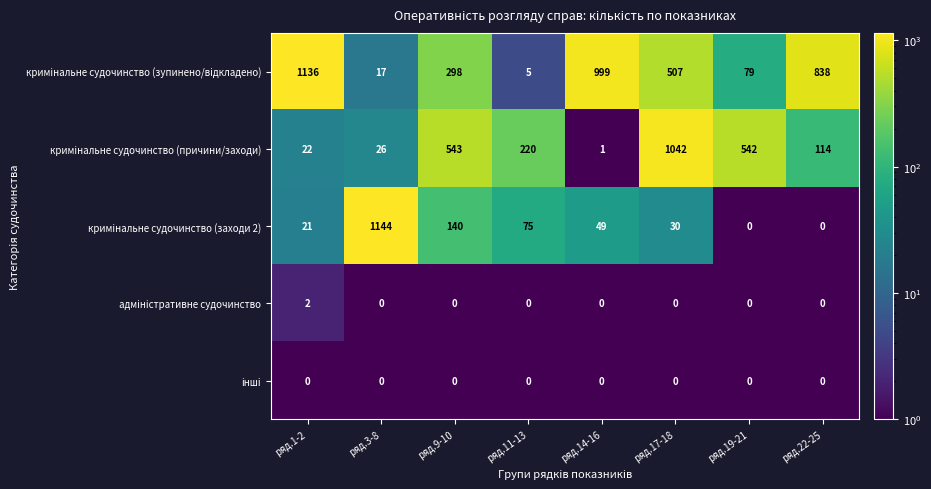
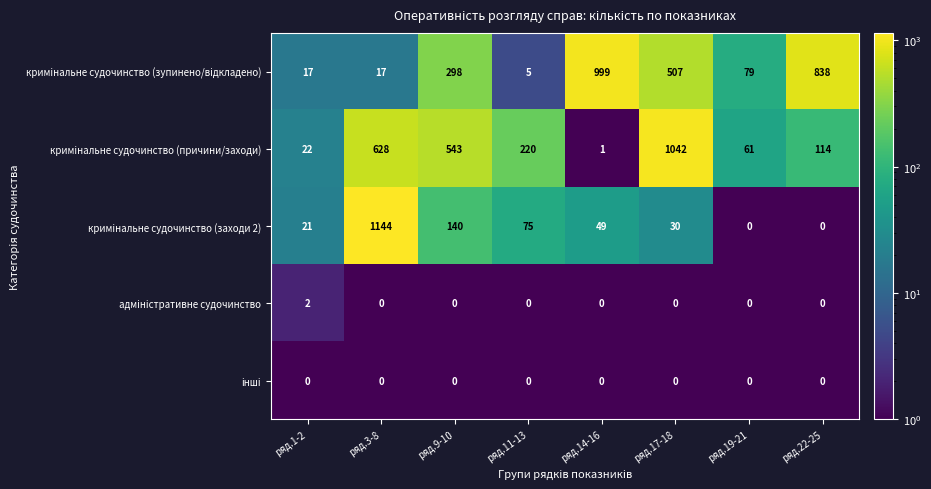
  {
    "кримінальне судочинство (зупинено/відкладено)": {
-     "ряд.1-2": 1136,
+     "ряд.1-2": 17,
      "ряд.3-8": 17,
      "ряд.9-10": 298,
      "ряд.11-13": 5,
      "ряд.14-16": 999,
      "ряд.17-18": 507,
      "ряд.19-21": 79,
      "ряд.22-25": 838
    },
    "кримінальне судочинство (причини/заходи)": {
      "ряд.1-2": 22,
-     "ряд.3-8": 26,
+     "ряд.3-8": 628,
      "ряд.9-10": 543,
      "ряд.11-13": 220,
      "ряд.14-16": 1,
      "ряд.17-18": 1042,
-     "ряд.19-21": 542,
+     "ряд.19-21": 61,
      "ряд.22-25": 114
    },
    "кримінальне судочинство (заходи 2)": {
      "ряд.1-2": 21,
      "ряд.3-8": 1144,
      "ряд.9-10": 140,
      "ряд.11-13": 75,
      "ряд.14-16": 49,
      "ряд.17-18": 30,
      "ряд.19-21": 0,
      "ряд.22-25": 0
    },
    "адміністративне судочинство": {
      "ряд.1-2": 2,
      "ряд.3-8": 0,
      "ряд.9-10": 0,
      "ряд.11-13": 0,
      "ряд.14-16": 0,
      "ряд.17-18": 0,
      "ряд.19-21": 0,
      "ряд.22-25": 0
    },
    "інші": {
      "ряд.1-2": 0,
      "ряд.3-8": 0,
      "ряд.9-10": 0,
      "ряд.11-13": 0,
      "ряд.14-16": 0,
      "ряд.17-18": 0,
      "ряд.19-21": 0,
      "ряд.22-25": 0
    }
  }
